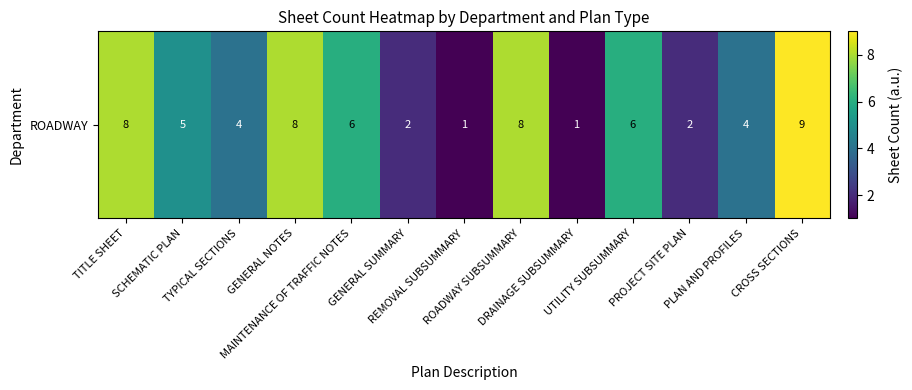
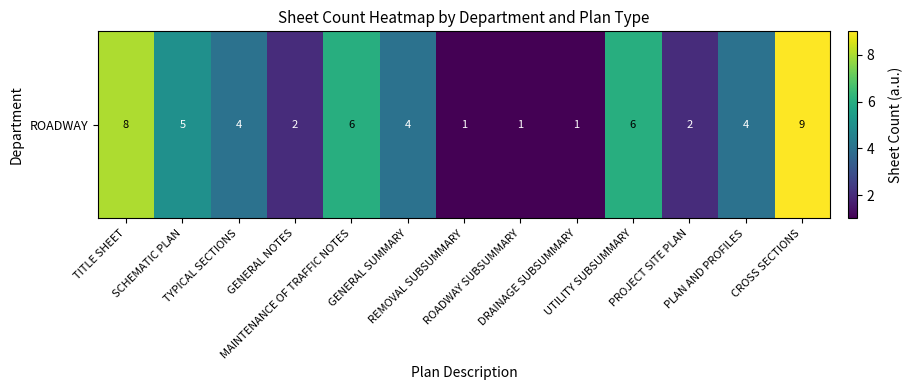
  {
    "ROADWAY": {
      "TITLE SHEET": 8,
      "SCHEMATIC PLAN": 5,
      "TYPICAL SECTIONS": 4,
-     "GENERAL NOTES": 8,
+     "GENERAL NOTES": 2,
      "MAINTENANCE OF TRAFFIC NOTES": 6,
-     "GENERAL SUMMARY": 2,
+     "GENERAL SUMMARY": 4,
      "REMOVAL SUBSUMMARY": 1,
-     "ROADWAY SUBSUMMARY": 8,
+     "ROADWAY SUBSUMMARY": 1,
      "DRAINAGE SUBSUMMARY": 1,
      "UTILITY SUBSUMMARY": 6,
      "PROJECT SITE PLAN": 2,
      "PLAN AND PROFILES": 4,
      "CROSS SECTIONS": 9
    }
  }
